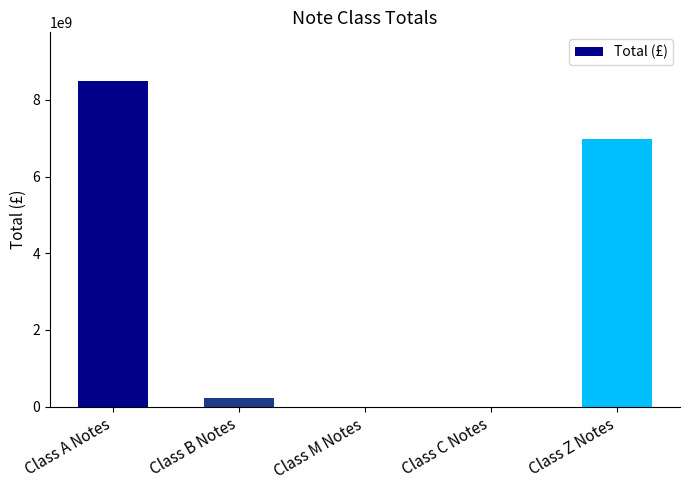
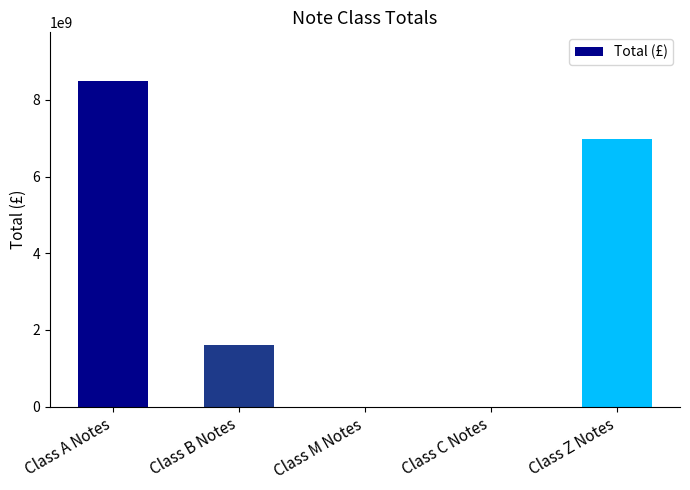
  {
    "Class A Notes": 8500000000,
-   "Class B Notes": 200000000,
+   "Class B Notes": 1600000000,
    "Class M Notes": 0,
    "Class C Notes": 0,
    "Class Z Notes": 7000000000
  }
